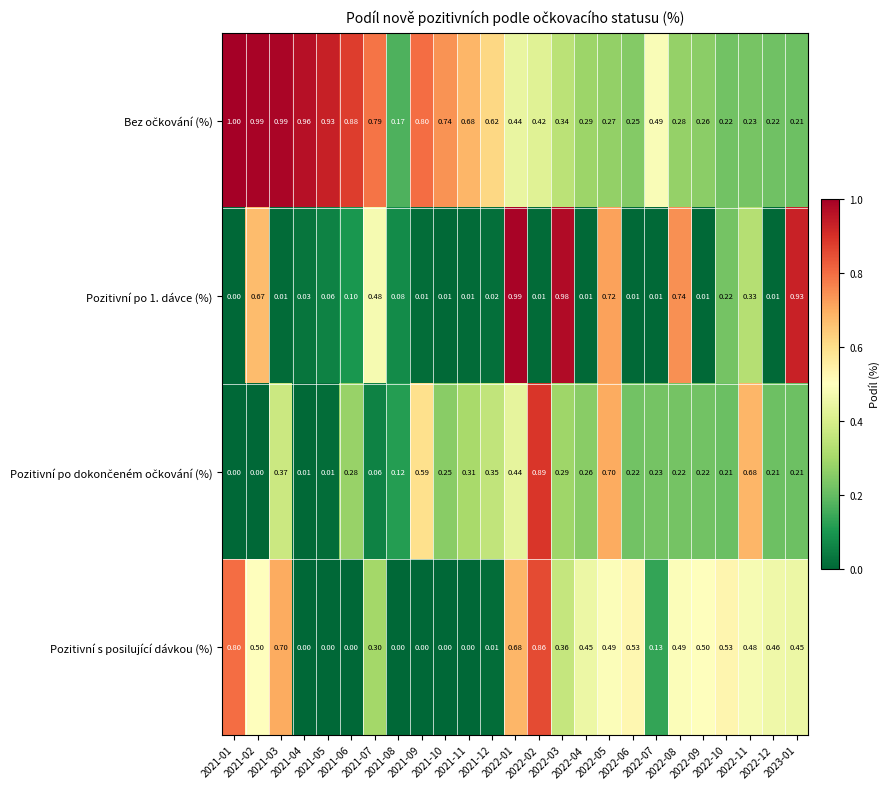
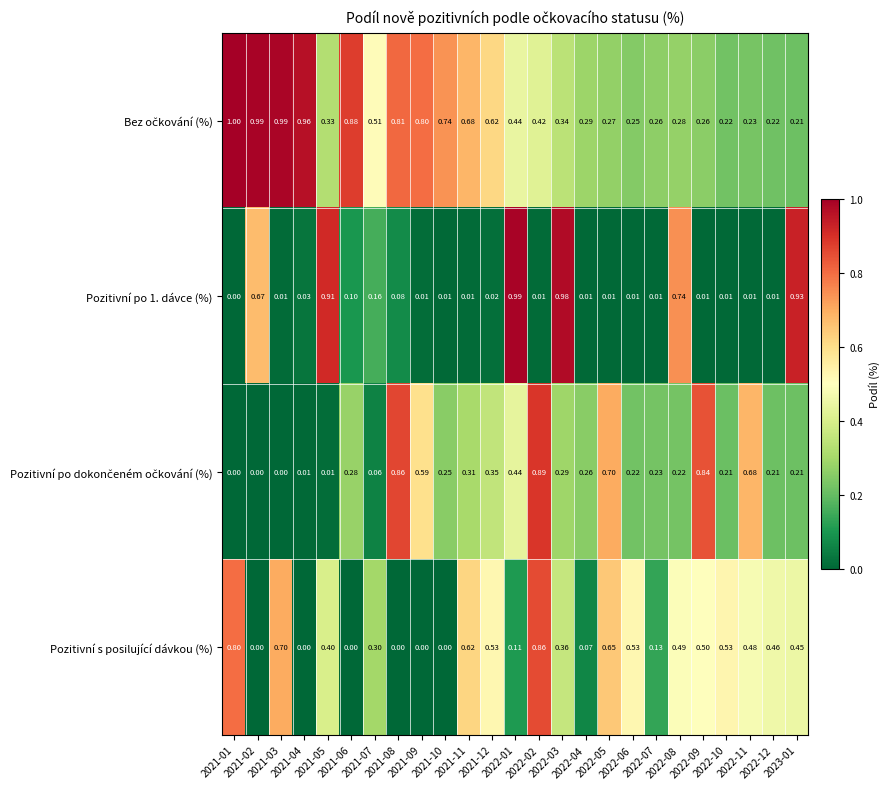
  {
    "Bez očkování (%)": {
      "2021-01": 1.00,
      "2021-02": 0.99,
      "2021-03": 0.99,
      "2021-04": 0.96,
-     "2021-05": 0.93,
+     "2021-05": 0.33,
      "2021-06": 0.88,
-     "2021-07": 0.79,
-     "2021-08": 0.17,
+     "2021-07": 0.51,
+     "2021-08": 0.81,
      "2021-09": 0.80,
      "2021-10": 0.74,
      "2021-11": 0.68,
      "2021-12": 0.62,
      "2022-01": 0.44,
      "2022-02": 0.42,
      "2022-03": 0.34,
      "2022-04": 0.29,
      "2022-05": 0.27,
      "2022-06": 0.25,
-     "2022-07": 0.49,
+     "2022-07": 0.26,
      "2022-08": 0.28,
      "2022-09": 0.26,
      "2022-10": 0.22,
      "2022-11": 0.23,
      "2022-12": 0.22,
      "2023-01": 0.21
    },
    "Pozitivní po 1. dávce (%)": {
      "2021-01": 0.00,
      "2021-02": 0.67,
      "2021-03": 0.01,
      "2021-04": 0.03,
-     "2021-05": 0.06,
+     "2021-05": 0.91,
      "2021-06": 0.10,
-     "2021-07": 0.48,
+     "2021-07": 0.16,
      "2021-08": 0.08,
      "2021-09": 0.01,
      "2021-10": 0.01,
      "2021-11": 0.01,
      "2021-12": 0.02,
      "2022-01": 0.99,
      "2022-02": 0.01,
      "2022-03": 0.98,
      "2022-04": 0.01,
-     "2022-05": 0.72,
+     "2022-05": 0.01,
      "2022-06": 0.01,
      "2022-07": 0.01,
      "2022-08": 0.74,
      "2022-09": 0.01,
-     "2022-10": 0.22,
-     "2022-11": 0.33,
+     "2022-10": 0.01,
+     "2022-11": 0.01,
      "2022-12": 0.01,
      "2023-01": 0.93
    },
    "Pozitivní po dokončeném očkování (%)": {
      "2021-01": 0.00,
      "2021-02": 0.00,
-     "2021-03": 0.37,
+     "2021-03": 0.00,
      "2021-04": 0.01,
      "2021-05": 0.01,
      "2021-06": 0.28,
      "2021-07": 0.06,
-     "2021-08": 0.12,
+     "2021-08": 0.86,
      "2021-09": 0.59,
      "2021-10": 0.25,
      "2021-11": 0.31,
      "2021-12": 0.35,
      "2022-01": 0.44,
      "2022-02": 0.89,
      "2022-03": 0.29,
      "2022-04": 0.26,
      "2022-05": 0.70,
      "2022-06": 0.22,
      "2022-07": 0.23,
      "2022-08": 0.22,
-     "2022-09": 0.22,
+     "2022-09": 0.84,
      "2022-10": 0.21,
      "2022-11": 0.68,
      "2022-12": 0.21,
      "2023-01": 0.21
    },
    "Pozitivní s posilující dávkou (%)": {
      "2021-01": 0.80,
-     "2021-02": 0.50,
+     "2021-02": 0.00,
      "2021-03": 0.70,
      "2021-04": 0.00,
-     "2021-05": 0.00,
+     "2021-05": 0.40,
      "2021-06": 0.00,
      "2021-07": 0.30,
      "2021-08": 0.00,
      "2021-09": 0.00,
      "2021-10": 0.00,
-     "2021-11": 0.00,
-     "2021-12": 0.01,
-     "2022-01": 0.68,
+     "2021-11": 0.62,
+     "2021-12": 0.53,
+     "2022-01": 0.11,
      "2022-02": 0.86,
      "2022-03": 0.36,
-     "2022-04": 0.45,
-     "2022-05": 0.49,
+     "2022-04": 0.07,
+     "2022-05": 0.65,
      "2022-06": 0.53,
      "2022-07": 0.13,
      "2022-08": 0.49,
      "2022-09": 0.50,
      "2022-10": 0.53,
      "2022-11": 0.48,
      "2022-12": 0.46,
      "2023-01": 0.45
    }
  }
